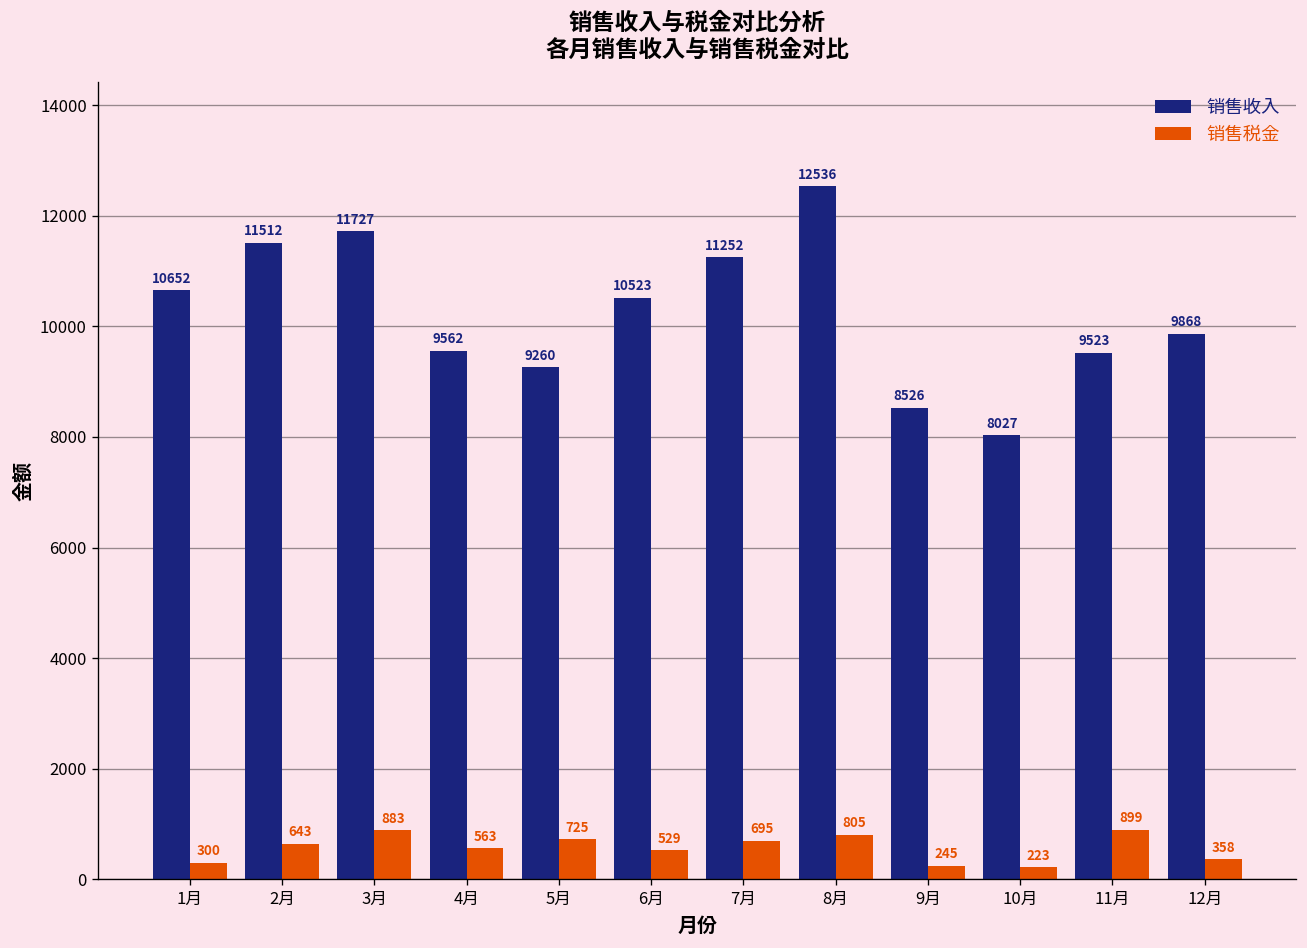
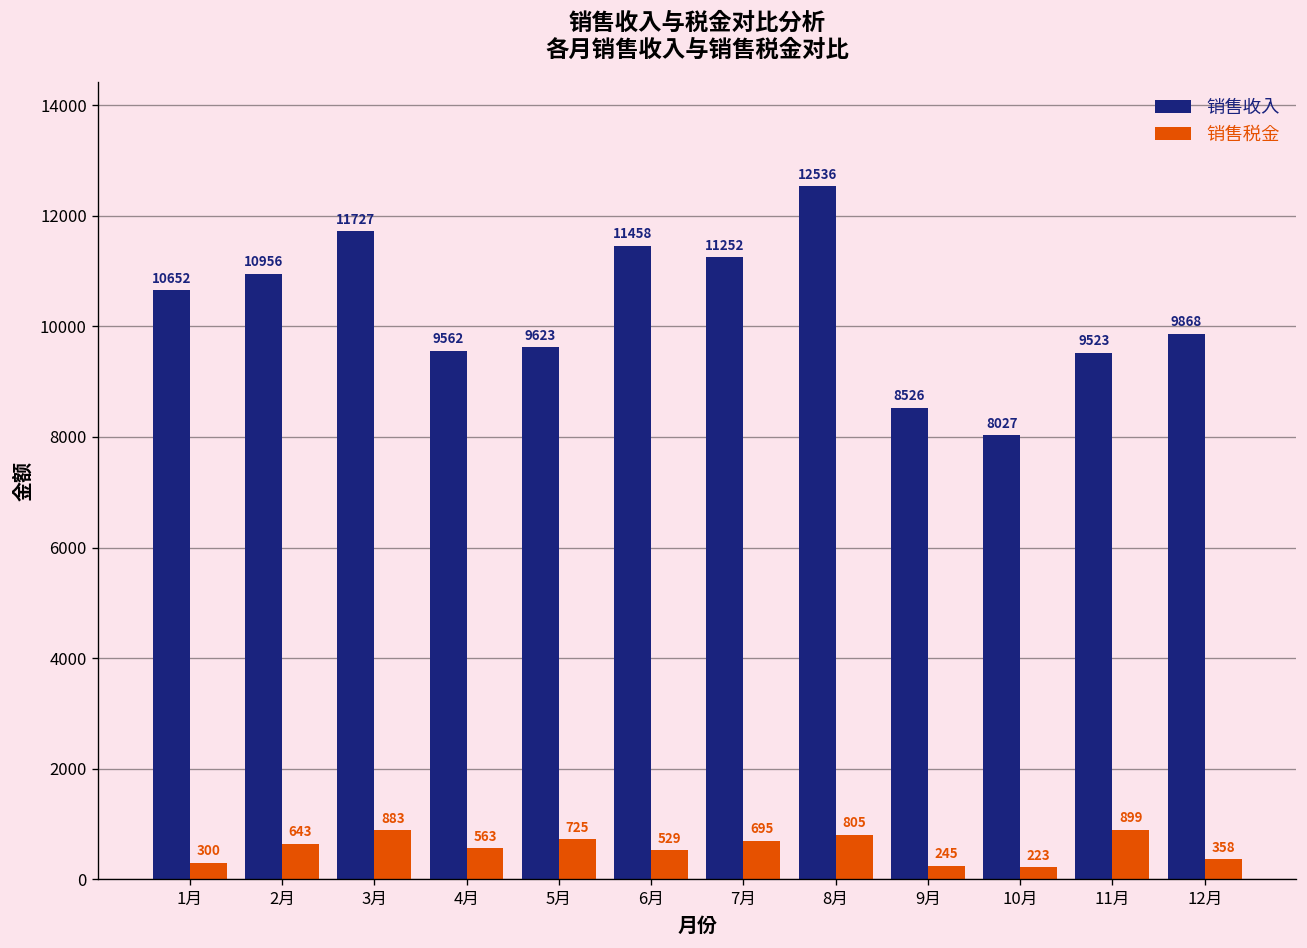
  {
    "销售收入": {
      "1月": 10652,
-     "2月": 11512,
+     "2月": 10956,
      "3月": 11727,
      "4月": 9562,
-     "5月": 9260,
-     "6月": 10523,
+     "5月": 9623,
+     "6月": 11458,
      "7月": 11252,
      "8月": 12536,
      "9月": 8526,
      "10月": 8027,
      "11月": 9523,
      "12月": 9868
    },
    "销售税金": {
      "1月": 300,
      "2月": 643,
      "3月": 883,
      "4月": 563,
      "5月": 725,
      "6月": 529,
      "7月": 695,
      "8月": 805,
      "9月": 245,
      "10月": 223,
      "11月": 899,
      "12月": 358
    }
  }
